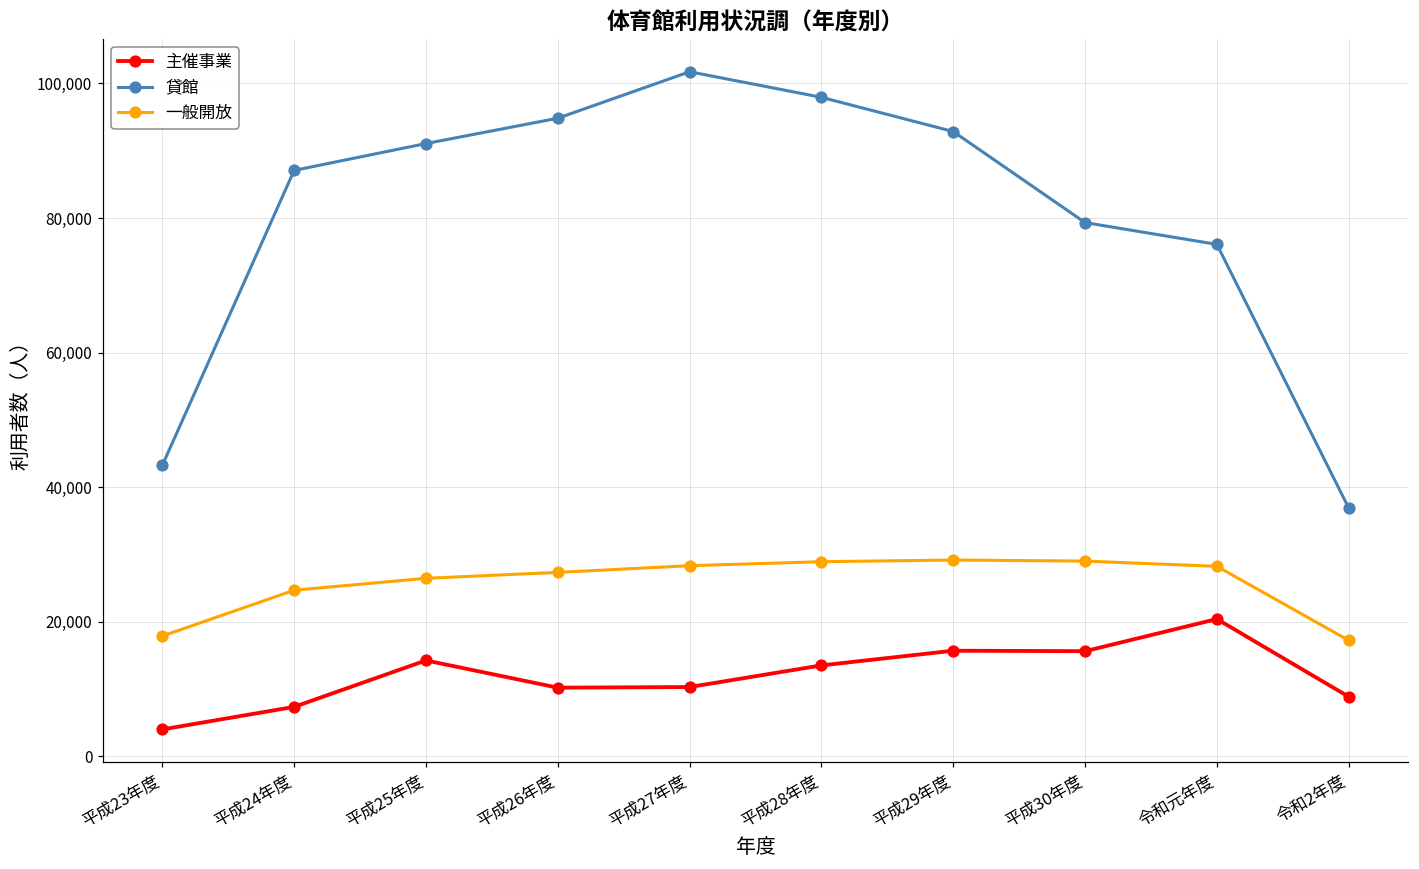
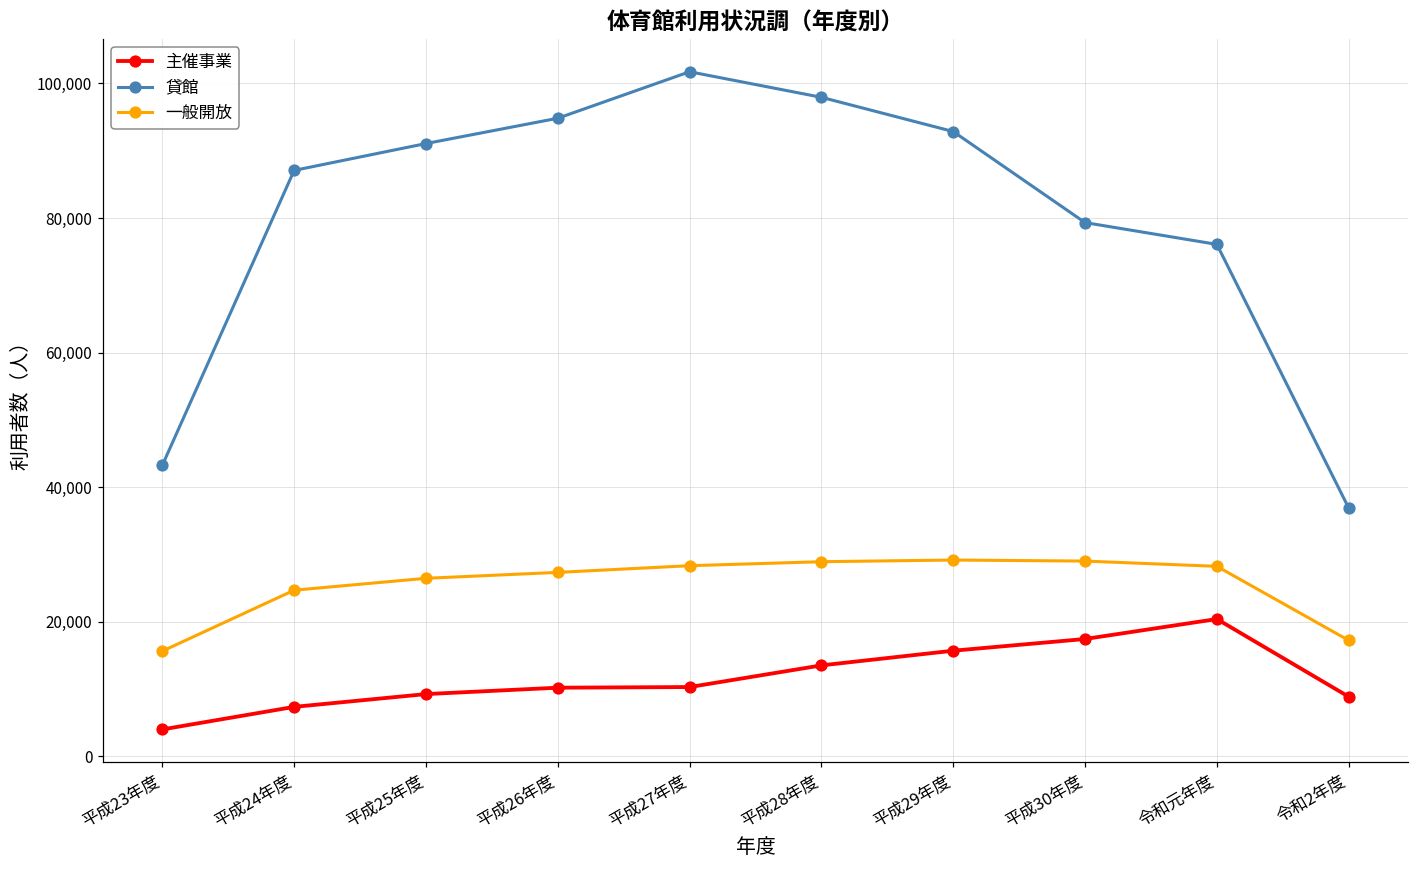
  {
    "主催事業": {
      "平成23年度": "4,000",
      "平成24年度": "7,000",
-     "平成25年度": "14,000",
+     "平成25年度": "9,000",
      "平成26年度": "10,000",
      "平成27年度": "10,000",
      "平成28年度": "14,000",
      "平成29年度": "16,000",
-     "平成30年度": "16,000",
+     "平成30年度": "17,000",
      "令和元年度": "20,000",
      "令和2年度": "9,000"
    },
    "貸館": {
      "平成23年度": "43,000",
      "平成24年度": "87,000",
      "平成25年度": "91,000",
      "平成26年度": "95,000",
      "平成27年度": "102,000",
      "平成28年度": "98,000",
      "平成29年度": "93,000",
      "平成30年度": "79,000",
      "令和元年度": "76,000",
      "令和2年度": "37,000"
    },
    "一般開放": {
-     "平成23年度": "18,000",
+     "平成23年度": "16,000",
      "平成24年度": "25,000",
      "平成25年度": "26,000",
      "平成26年度": "27,000",
      "平成27年度": "28,000",
      "平成28年度": "29,000",
      "平成29年度": "29,000",
      "平成30年度": "29,000",
      "令和元年度": "28,000",
      "令和2年度": "17,000"
    }
  }
